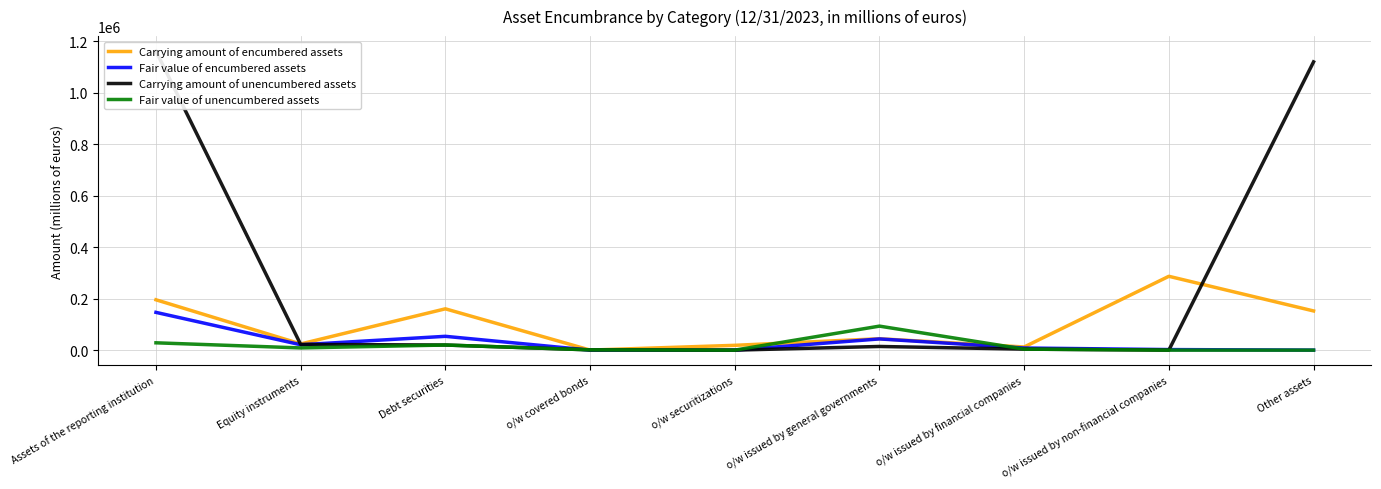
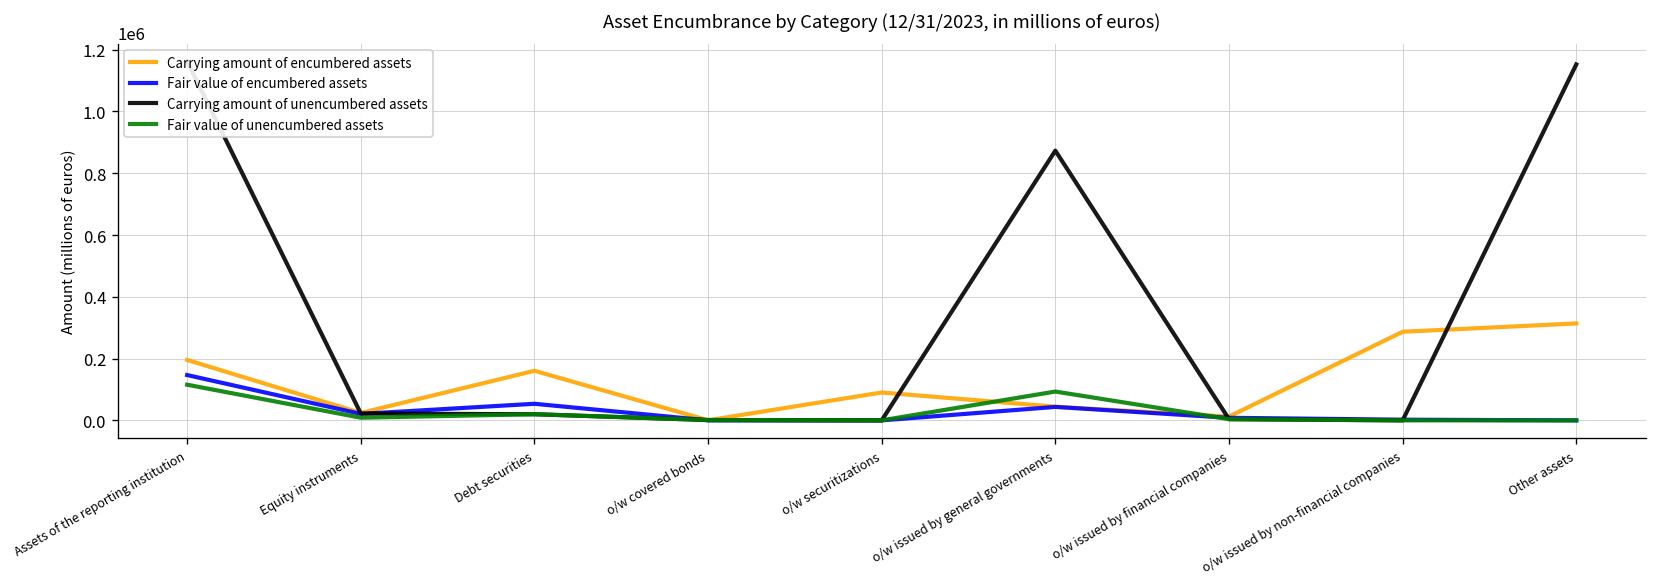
  {
    "Carrying amount of encumbered assets": {
      "Assets of the reporting institution": 200000,
      "Debt securities": 160000,
-     "o/w securitizations": 20000,
+     "o/w securitizations": 90000,
      "o/w issued by non-financial companies": 290000,
-     "Other assets": 150000
+     "Other assets": 310000
    },
    "Fair value of encumbered assets": {
      "Assets of the reporting institution": 150000,
      "Debt securities": 50000
    },
    "Carrying amount of unencumbered assets": {
-     "o/w issued by general governments": 10000,
-     "Other assets": 1120000
+     "o/w issued by general governments": 870000,
+     "Other assets": 1150000
    },
    "Fair value of unencumbered assets": {
-     "Assets of the reporting institution": 30000,
+     "Assets of the reporting institution": 120000,
      "Equity instruments": 10000,
      "o/w issued by general governments": 90000
    }
  }
